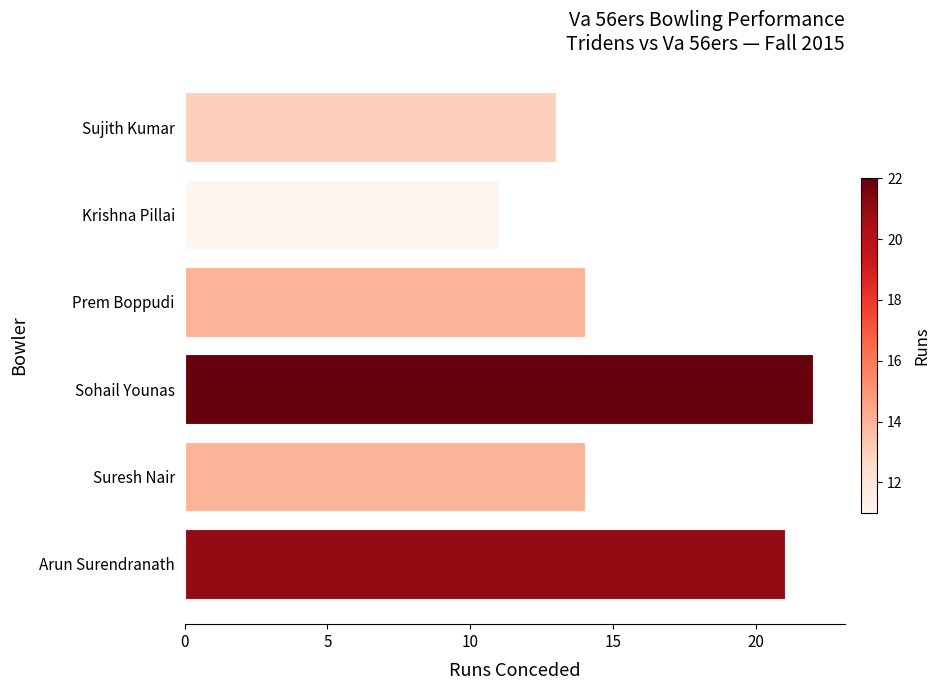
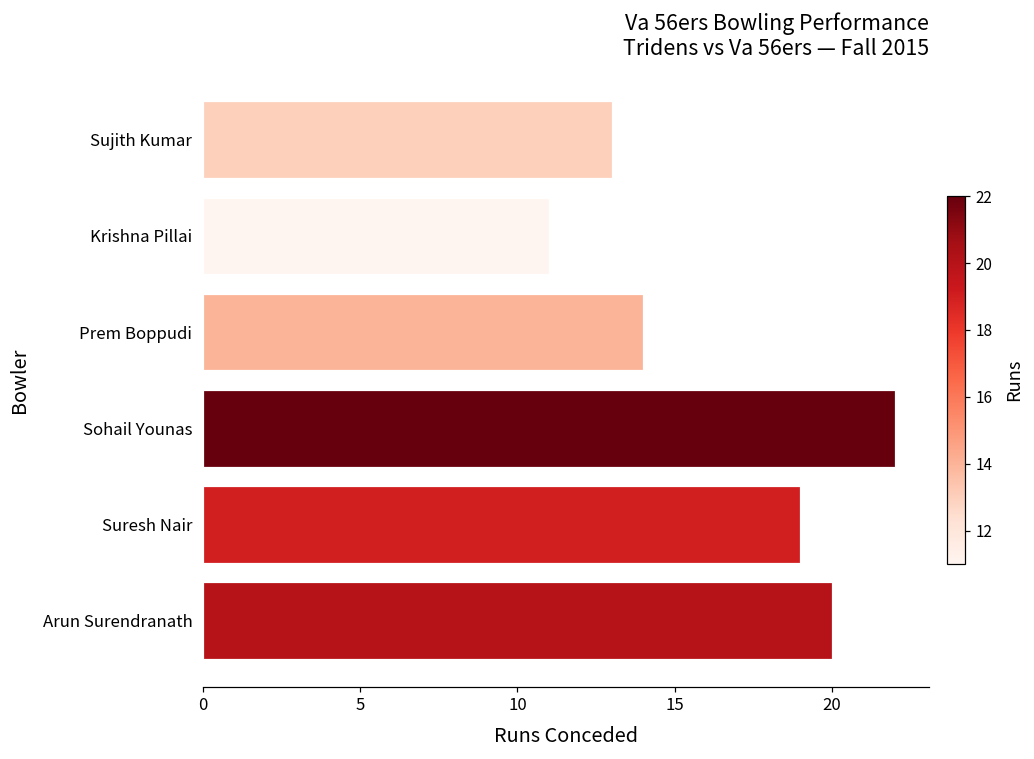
  {
    "Sujith Kumar": 13,
    "Krishna Pillai": 11,
    "Prem Boppudi": 14,
    "Sohail Younas": 22,
-   "Suresh Nair": 14,
-   "Arun Surendranath": 21
+   "Suresh Nair": 19,
+   "Arun Surendranath": 20
  }
